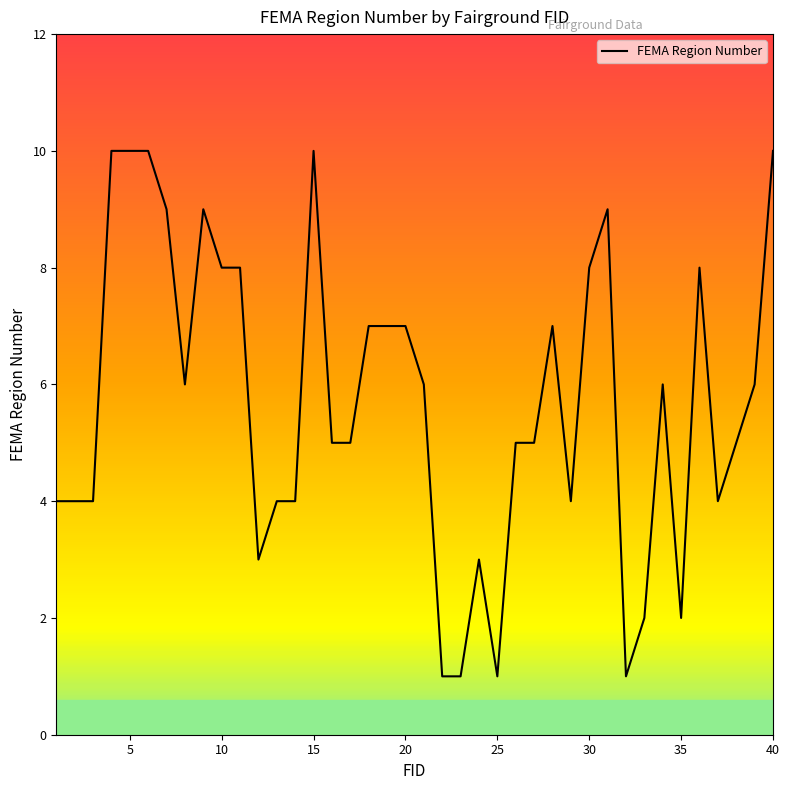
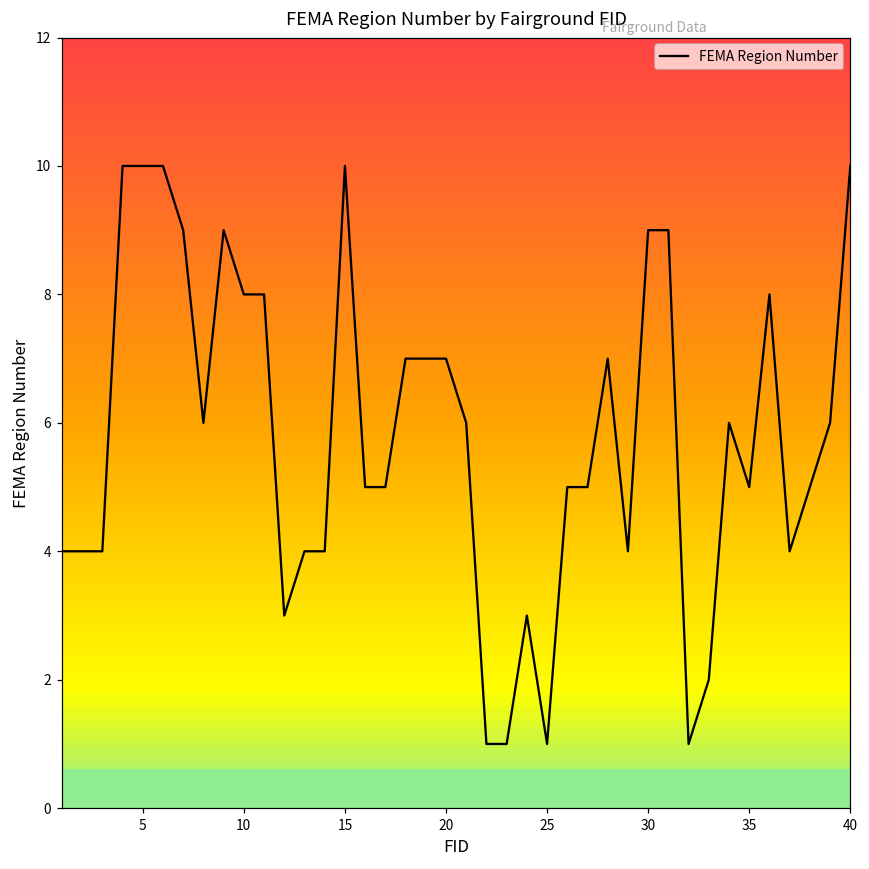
  {
    "5": 10,
    "10": 8,
    "15": 10,
    "20": 7,
    "25": 1,
-   "30": 8,
-   "35": 2,
+   "30": 9,
+   "35": 5,
    "40": 10
  }
